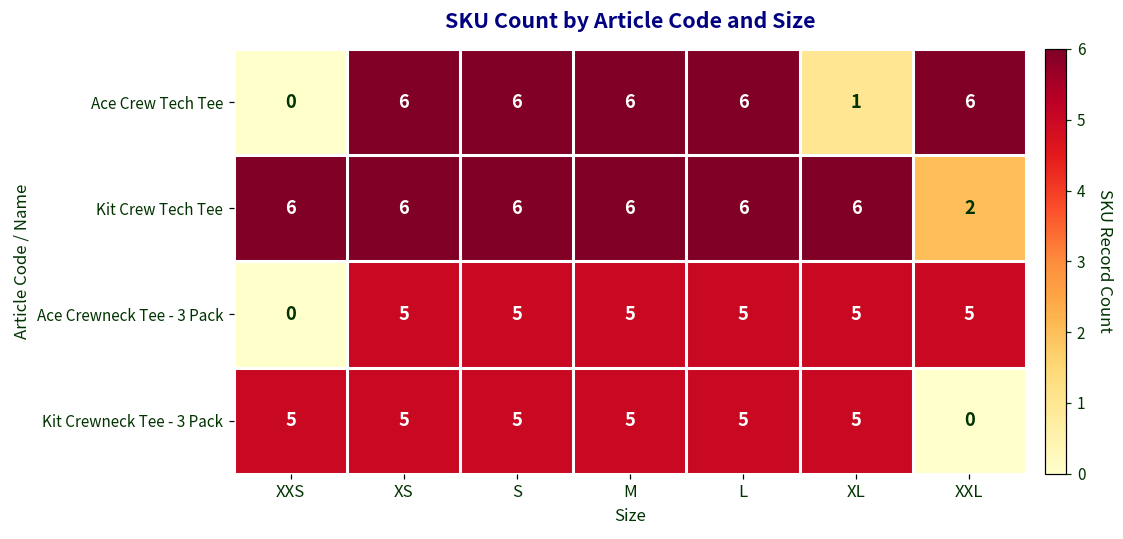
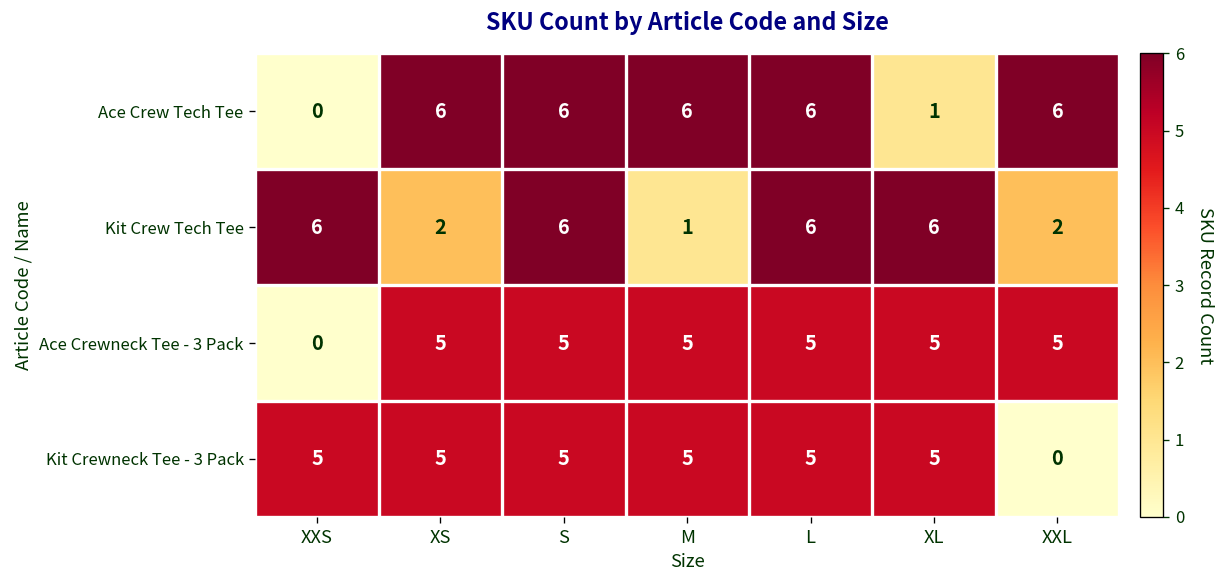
  {
    "Ace Crew Tech Tee": {
      "XXS": 0,
      "XS": 6,
      "S": 6,
      "M": 6,
      "L": 6,
      "XL": 1,
      "XXL": 6
    },
    "Kit Crew Tech Tee": {
      "XXS": 6,
-     "XS": 6,
+     "XS": 2,
      "S": 6,
-     "M": 6,
+     "M": 1,
      "L": 6,
      "XL": 6,
      "XXL": 2
    },
    "Ace Crewneck Tee - 3 Pack": {
      "XXS": 0,
      "XS": 5,
      "S": 5,
      "M": 5,
      "L": 5,
      "XL": 5,
      "XXL": 5
    },
    "Kit Crewneck Tee - 3 Pack": {
      "XXS": 5,
      "XS": 5,
      "S": 5,
      "M": 5,
      "L": 5,
      "XL": 5,
      "XXL": 0
    }
  }
